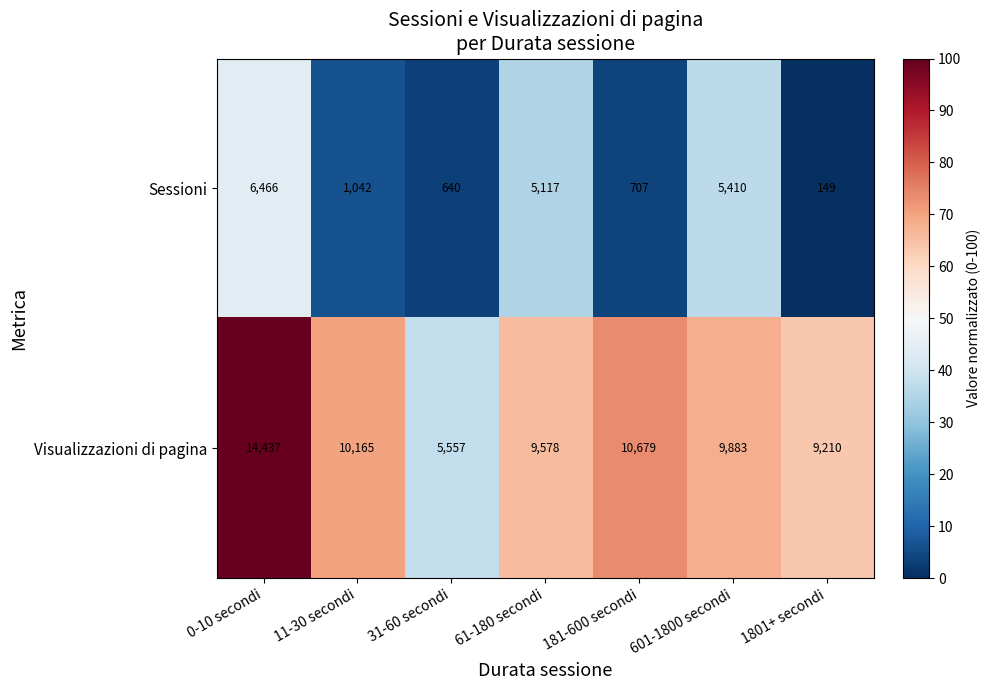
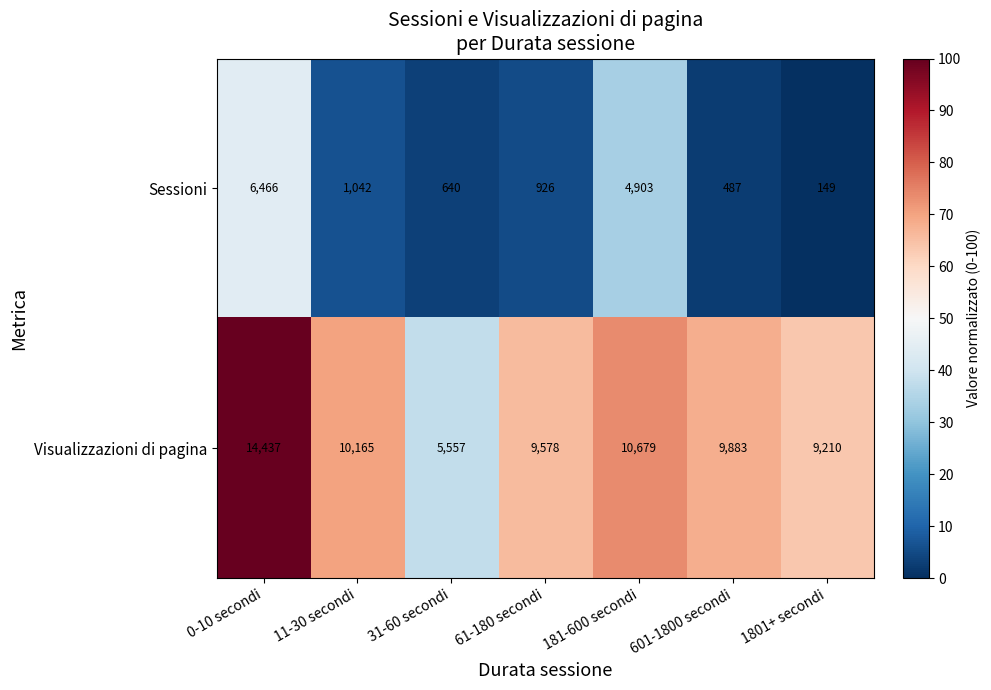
  {
    "Sessioni": {
      "0-10 secondi": "6,466",
      "11-30 secondi": "1,042",
      "31-60 secondi": "640",
-     "61-180 secondi": "5,117",
-     "181-600 secondi": "707",
-     "601-1800 secondi": "5,410",
+     "61-180 secondi": "926",
+     "181-600 secondi": "4,903",
+     "601-1800 secondi": "487",
      "1801+ secondi": "149"
    },
    "Visualizzazioni di pagina": {
      "0-10 secondi": "14,437",
      "11-30 secondi": "10,165",
      "31-60 secondi": "5,557",
      "61-180 secondi": "9,578",
      "181-600 secondi": "10,679",
      "601-1800 secondi": "9,883",
      "1801+ secondi": "9,210"
    }
  }
